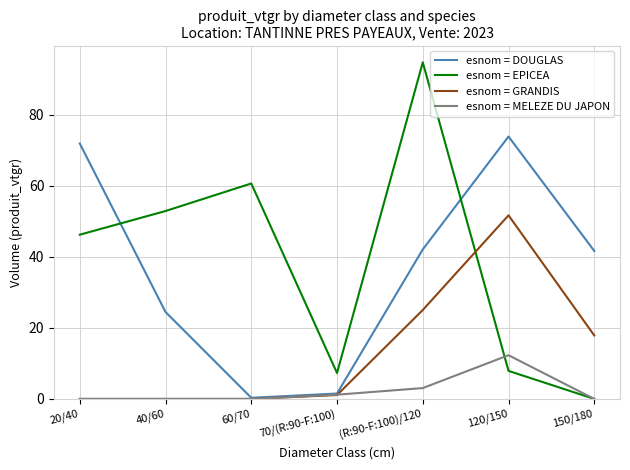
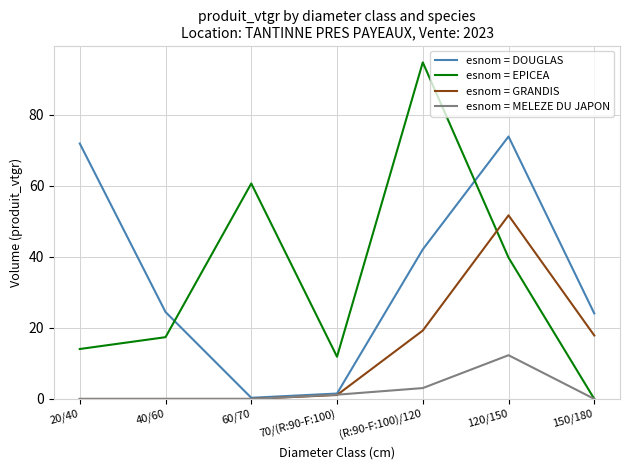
  {
    "esnom = DOUGLAS": {
      "20/40": 72,
      "40/60": 24,
      "(R:90-F:100)/120": 42,
      "120/150": 74,
-     "150/180": 42
+     "150/180": 24
    },
    "esnom = EPICEA": {
-     "20/40": 46,
-     "40/60": 53,
+     "20/40": 14,
+     "40/60": 17,
      "60/70": 61,
-     "70/(R:90-F:100)": 7,
+     "70/(R:90-F:100)": 12,
      "(R:90-F:100)/120": 95,
-     "120/150": 8
+     "120/150": 40
    },
    "esnom = GRANDIS": {
-     "(R:90-F:100)/120": 25,
+     "(R:90-F:100)/120": 19,
      "120/150": 52,
      "150/180": 18
    },
    "esnom = MELEZE DU JAPON": {
      "(R:90-F:100)/120": 3,
      "120/150": 12
    }
  }
